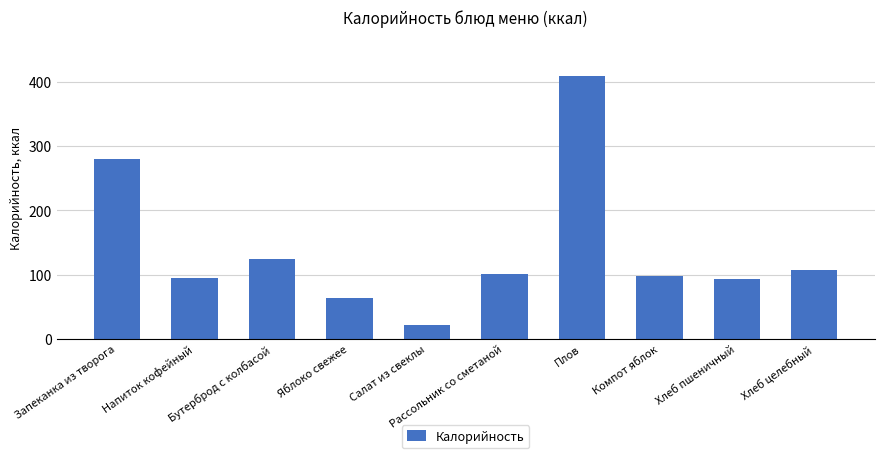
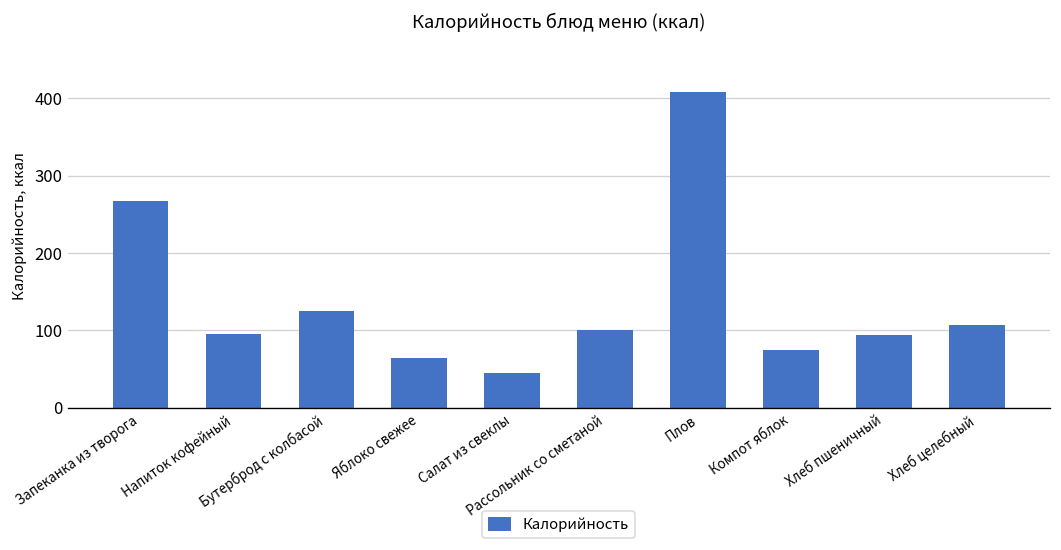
  {
-   "Запеканка из творога": 280,
+   "Запеканка из творога": 270,
    "Напиток кофейный": 90,
    "Бутерброд с колбасой": 130,
    "Яблоко свежее": 60,
-   "Салат из свеклы": 20,
+   "Салат из свеклы": 40,
    "Рассольник со сметаной": 100,
    "Плов": 410,
-   "Компот яблок": 100,
+   "Компот яблок": 70,
    "Хлеб пшеничный": 90,
    "Хлеб целебный": 110
  }
